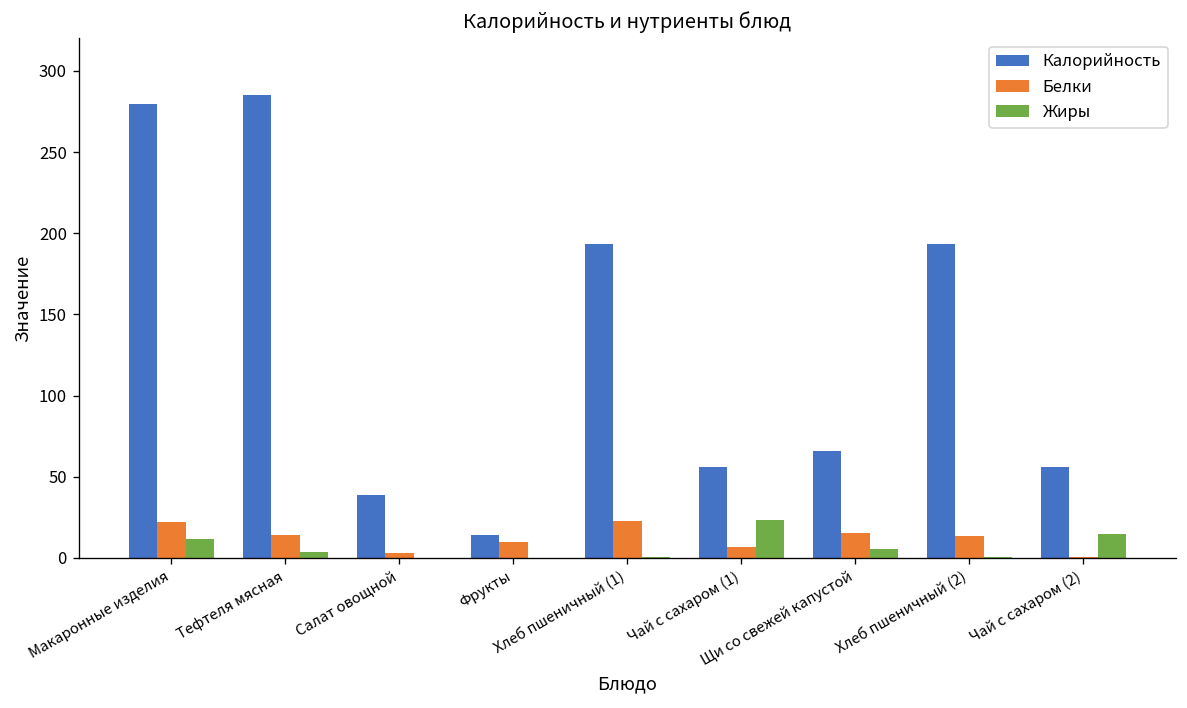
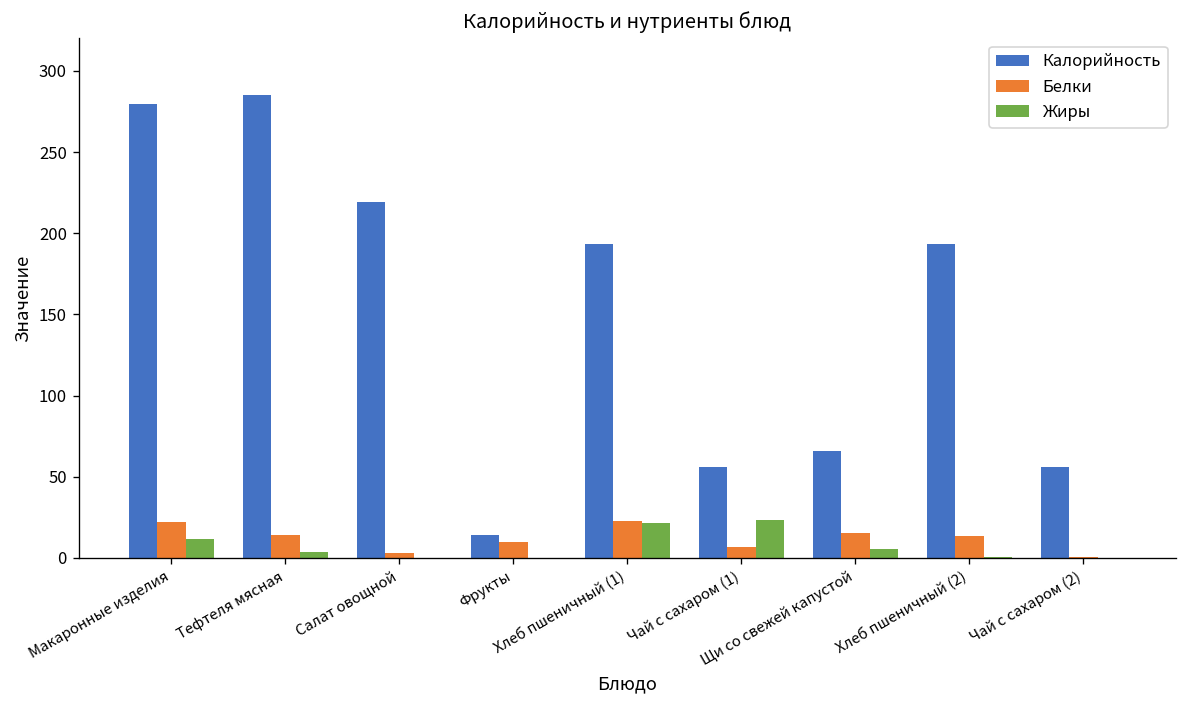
  {
    "Калорийность": {
      "Макаронные изделия": 280,
      "Тефтеля мясная": 285,
-     "Салат овощной": 39,
+     "Салат овощной": 219,
      "Фрукты": 14,
      "Хлеб пшеничный (1)": 194,
      "Чай с сахаром (1)": 56,
      "Щи со свежей капустой": 66,
      "Хлеб пшеничный (2)": 194,
      "Чай с сахаром (2)": 56
    },
    "Белки": {
      "Макаронные изделия": 22,
      "Тефтеля мясная": 14,
      "Салат овощной": 3,
      "Фрукты": 10,
      "Хлеб пшеничный (1)": 23,
      "Чай с сахаром (1)": 7,
      "Щи со свежей капустой": 15,
      "Хлеб пшеничный (2)": 14
    },
    "Жиры": {
      "Макаронные изделия": 11,
      "Тефтеля мясная": 4,
-     "Хлеб пшеничный (1)": 1,
+     "Хлеб пшеничный (1)": 22,
      "Чай с сахаром (1)": 24,
      "Щи со свежей капустой": 5,
-     "Чай с сахаром (2)": 15
+     "Чай с сахаром (2)": 0
    }
  }
